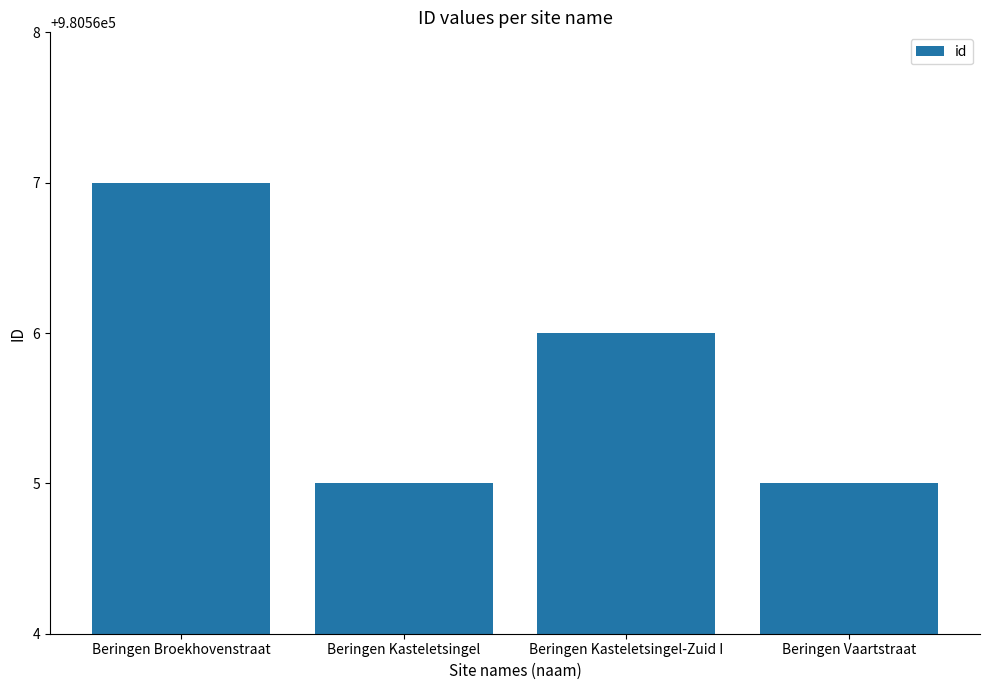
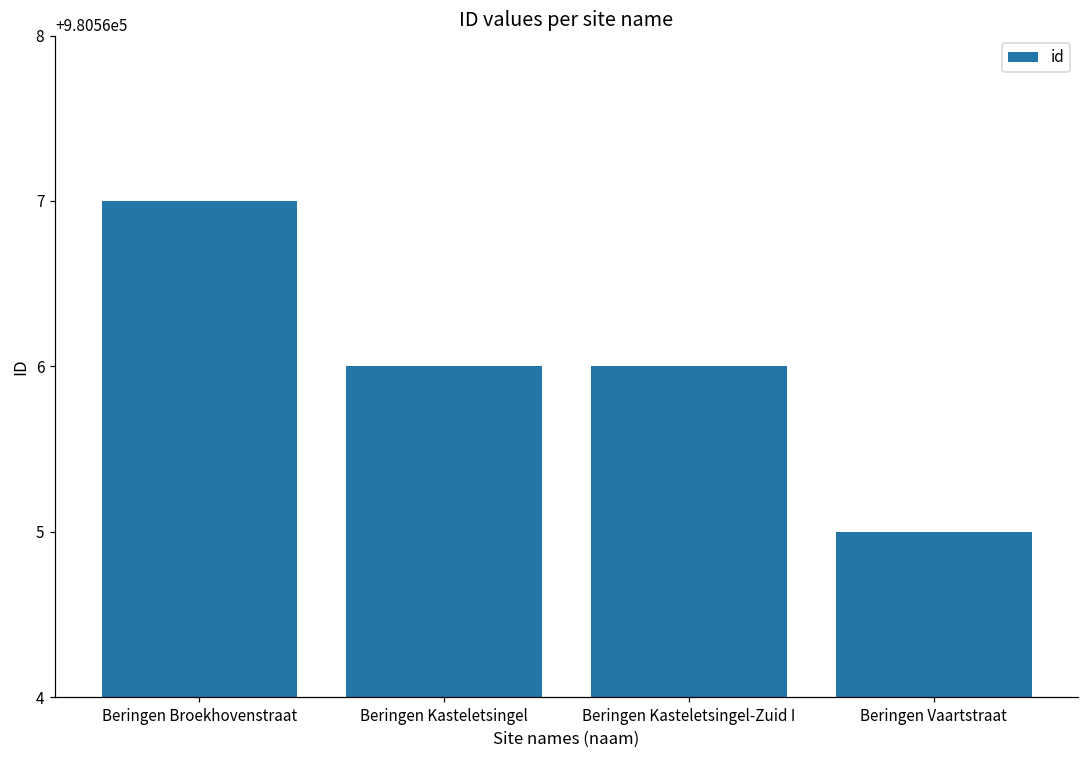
  {
    "Beringen Broekhovenstraat": 980567,
-   "Beringen Kasteletsingel": 980565,
+   "Beringen Kasteletsingel": 980566,
    "Beringen Kasteletsingel-Zuid I": 980566,
    "Beringen Vaartstraat": 980565
  }
